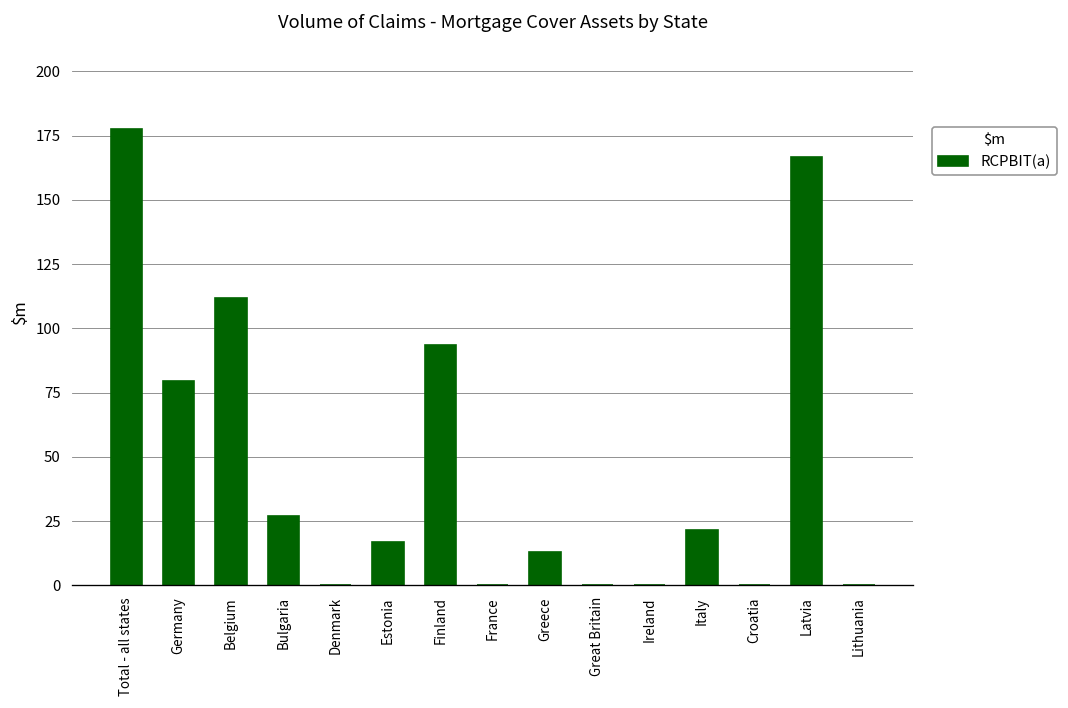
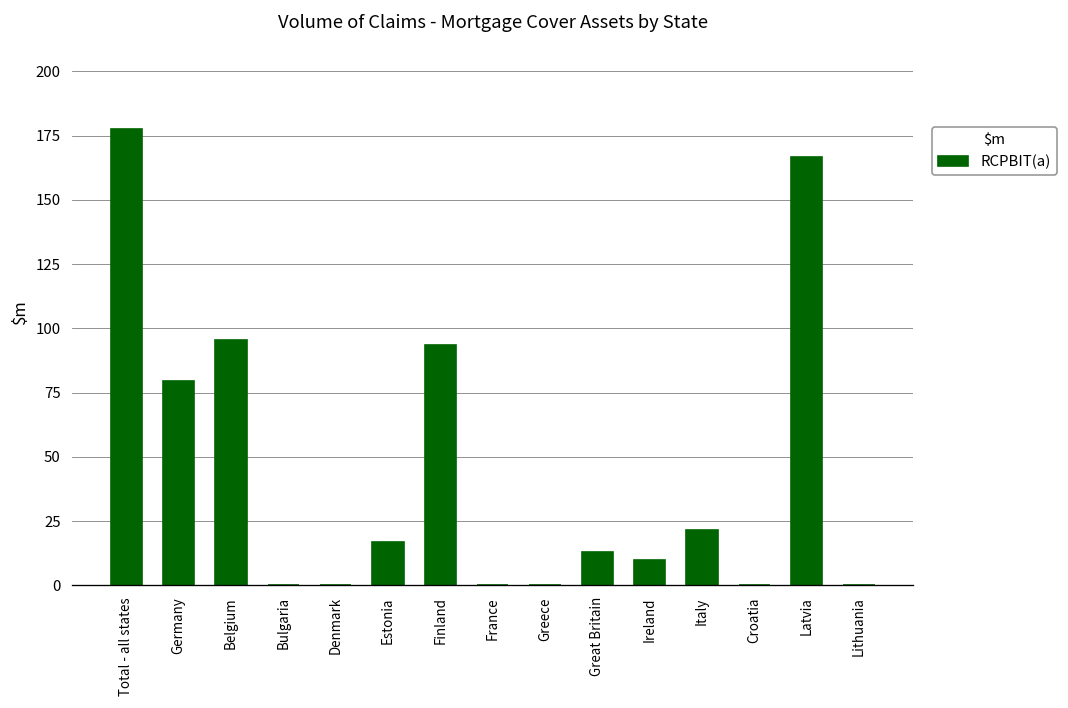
  {
    "Total - all states": 178,
    "Germany": 80,
-   "Belgium": 112,
-   "Bulgaria": 27,
+   "Belgium": 95,
+   "Bulgaria": 0,
    "Denmark": 0,
    "Estonia": 17,
    "Finland": 93,
    "France": 0,
-   "Greece": 13,
-   "Great Britain": 0,
-   "Ireland": 0,
+   "Greece": 0,
+   "Great Britain": 13,
+   "Ireland": 10,
    "Italy": 21,
    "Croatia": 0,
    "Latvia": 167,
    "Lithuania": 0
  }
